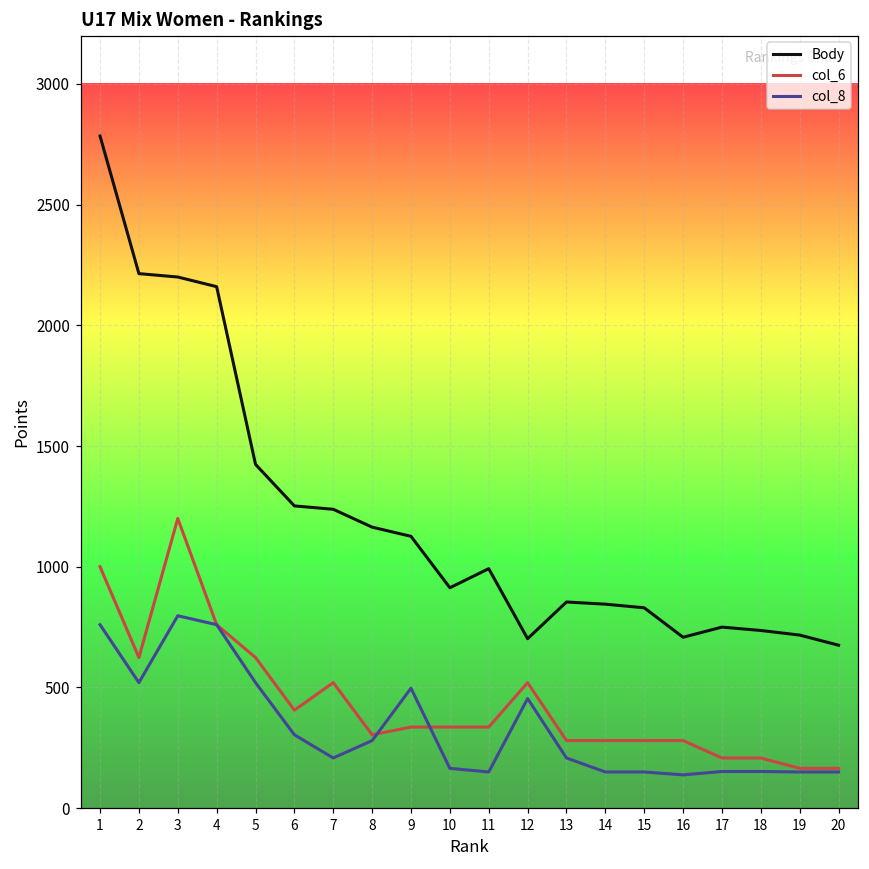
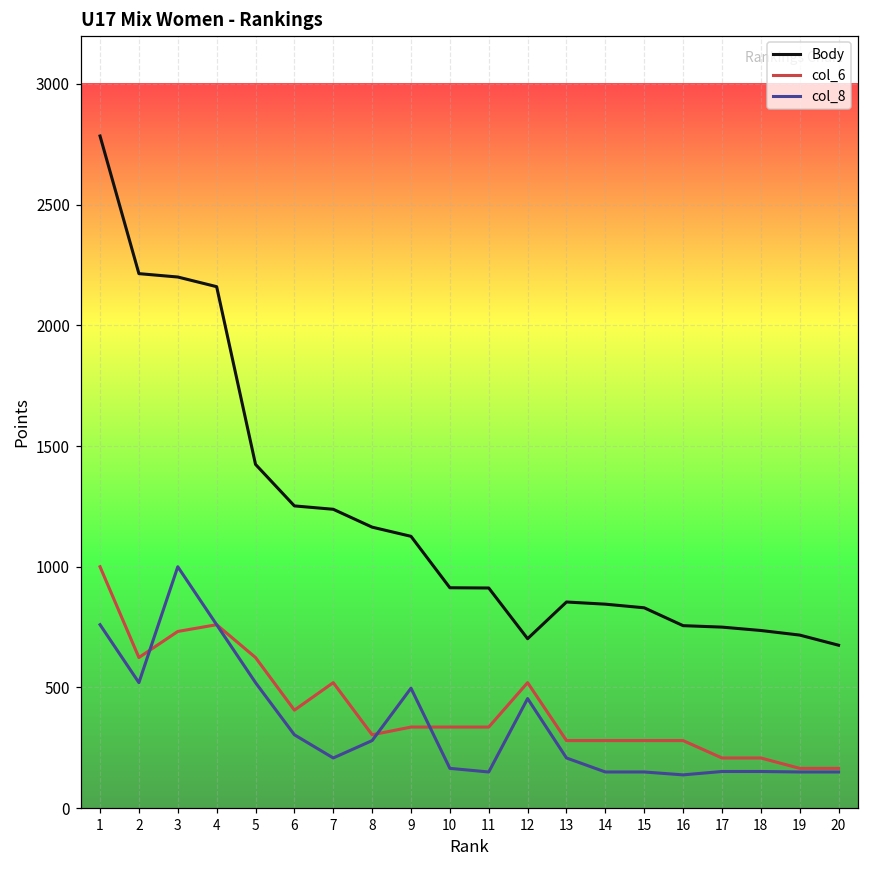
  {
    "Body": {
      "1": 2780,
      "2": 2210,
      "3": 2200,
      "4": 2160,
      "5": 1420,
      "6": 1250,
      "7": 1240,
      "8": 1160,
      "9": 1130,
      "10": 910,
-     "11": 990,
+     "11": 910,
      "12": 700,
      "13": 850,
      "14": 850,
      "15": 830,
-     "16": 710,
+     "16": 760,
      "17": 750,
      "18": 740,
      "19": 720,
      "20": 680
    },
    "col_6": {
      "1": 1000,
      "2": 620,
-     "3": 1200,
+     "3": 730,
      "5": 620,
      "6": 410,
      "7": 520,
      "8": 300,
      "9": 340,
      "10": 340,
      "11": 340,
      "12": 520,
      "13": 280,
      "14": 280,
      "15": 280,
      "16": 280,
      "17": 210,
      "18": 210,
      "19": 170,
      "20": 170
    },
    "col_8": {
      "1": 760,
      "2": 520,
-     "3": 800,
+     "3": 1000,
      "5": 520,
      "6": 300,
      "7": 210,
      "8": 280,
      "9": 500,
      "10": 170,
      "11": 150,
      "12": 450,
      "13": 210,
      "14": 150,
      "15": 150,
      "16": 140,
      "17": 150,
      "18": 150,
      "19": 150,
      "20": 150
    }
  }
